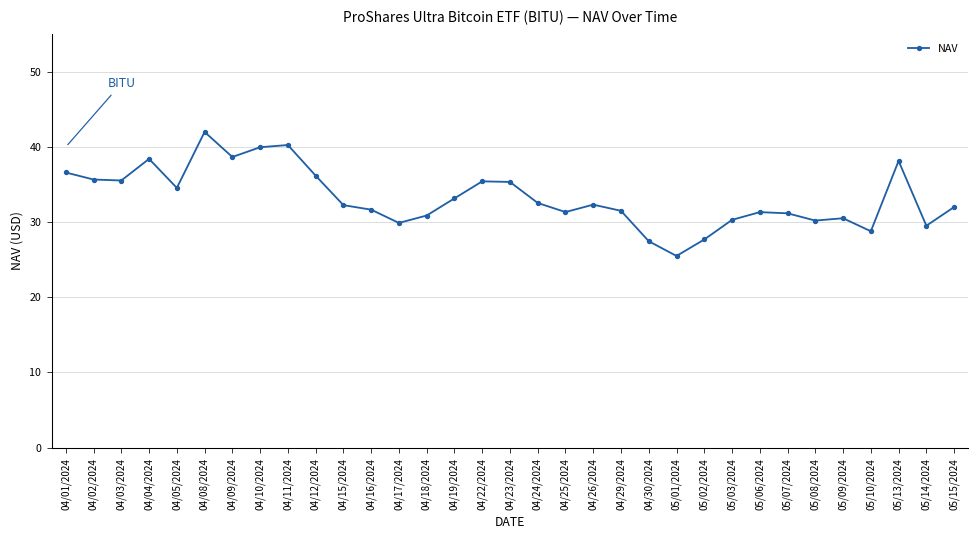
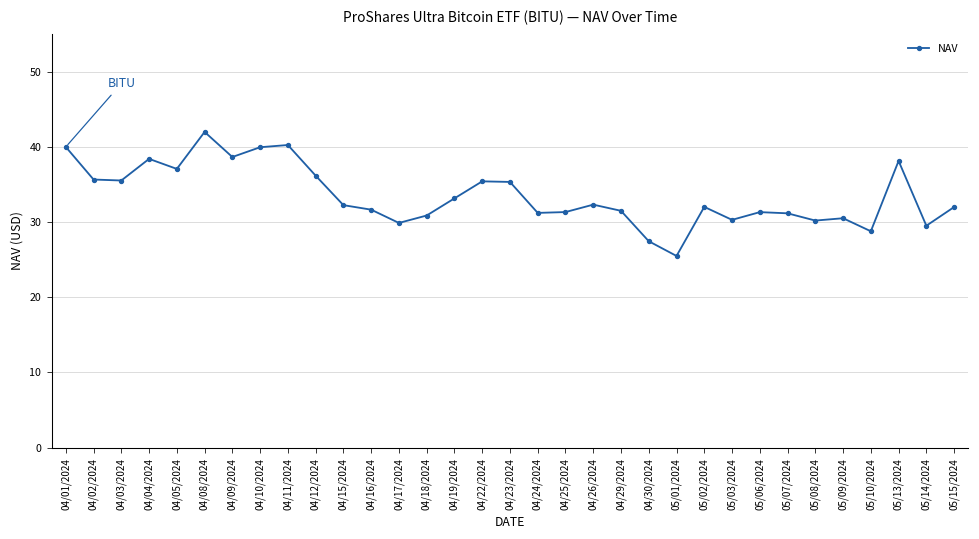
  {
-   "04/01/2024": 37,
+   "04/01/2024": 40,
    "04/02/2024": 36,
    "04/03/2024": 36,
    "04/04/2024": 38,
-   "04/05/2024": 35,
+   "04/05/2024": 37,
    "04/08/2024": 42,
    "04/09/2024": 39,
    "04/10/2024": 40,
    "04/11/2024": 40,
    "04/12/2024": 36,
    "04/15/2024": 32,
    "04/16/2024": 32,
    "04/17/2024": 30,
    "04/18/2024": 31,
    "04/19/2024": 33,
    "04/22/2024": 35,
    "04/23/2024": 35,
-   "04/24/2024": 33,
+   "04/24/2024": 31,
    "04/25/2024": 31,
    "04/26/2024": 32,
    "04/29/2024": 32,
    "04/30/2024": 27,
    "05/01/2024": 25,
-   "05/02/2024": 28,
+   "05/02/2024": 32,
    "05/03/2024": 30,
    "05/06/2024": 31,
    "05/07/2024": 31,
    "05/08/2024": 30,
    "05/09/2024": 31,
    "05/10/2024": 29,
    "05/13/2024": 38,
    "05/14/2024": 30,
    "05/15/2024": 32
  }
